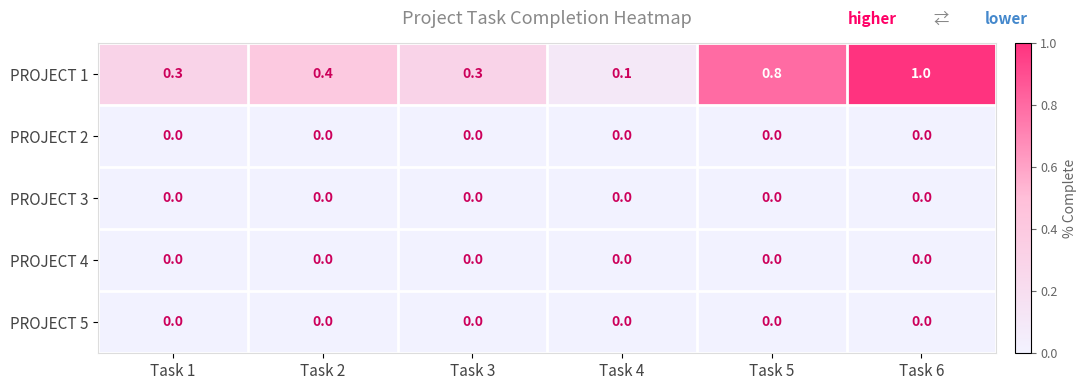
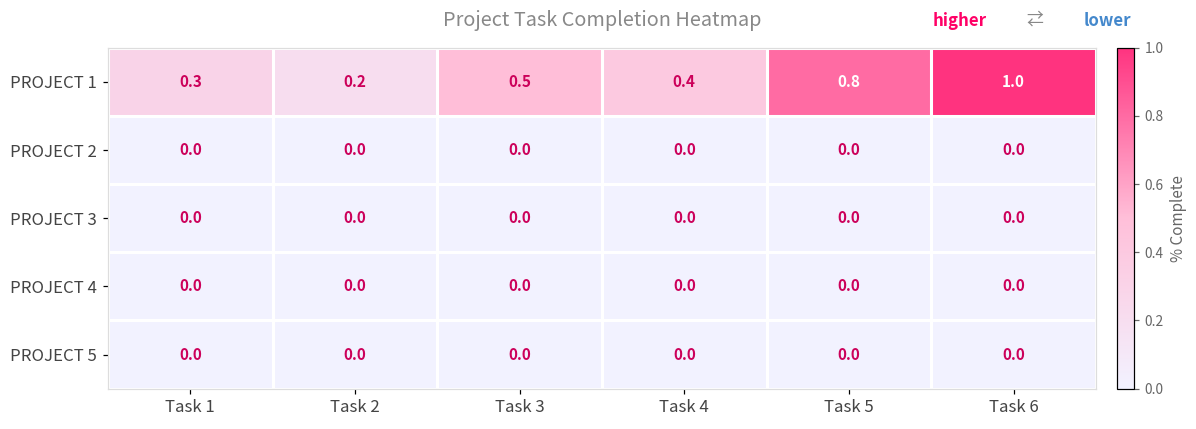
  {
    "PROJECT 1": {
      "Task 1": 0.3,
-     "Task 2": 0.4,
-     "Task 3": 0.3,
-     "Task 4": 0.1,
+     "Task 2": 0.2,
+     "Task 3": 0.5,
+     "Task 4": 0.4,
      "Task 5": 0.8,
      "Task 6": 1.0
    },
    "PROJECT 2": {
      "Task 1": 0.0,
      "Task 2": 0.0,
      "Task 3": 0.0,
      "Task 4": 0.0,
      "Task 5": 0.0,
      "Task 6": 0.0
    },
    "PROJECT 3": {
      "Task 1": 0.0,
      "Task 2": 0.0,
      "Task 3": 0.0,
      "Task 4": 0.0,
      "Task 5": 0.0,
      "Task 6": 0.0
    },
    "PROJECT 4": {
      "Task 1": 0.0,
      "Task 2": 0.0,
      "Task 3": 0.0,
      "Task 4": 0.0,
      "Task 5": 0.0,
      "Task 6": 0.0
    },
    "PROJECT 5": {
      "Task 1": 0.0,
      "Task 2": 0.0,
      "Task 3": 0.0,
      "Task 4": 0.0,
      "Task 5": 0.0,
      "Task 6": 0.0
    }
  }
